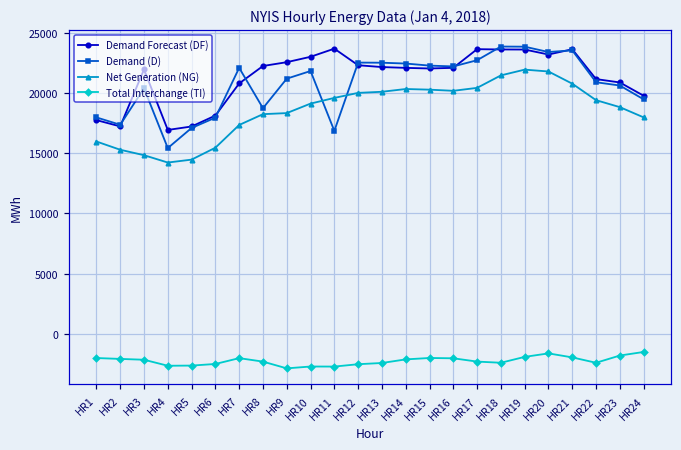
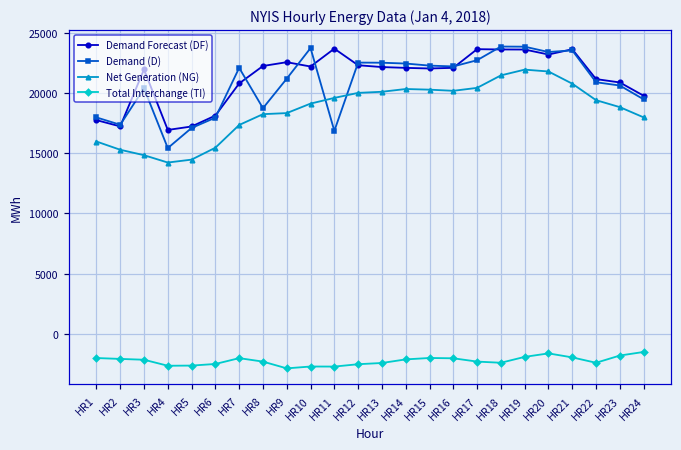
  {
    "Demand Forecast (DF)": {
      "HR4": 16900,
      "HR7": 20800,
      "HR8": 22200,
      "HR9": 22600,
-     "HR10": 23000,
+     "HR10": 22200,
      "HR11": 23700,
      "HR13": 22200,
      "HR14": 22100,
      "HR15": 22000,
      "HR17": 23600,
      "HR18": 23600,
      "HR19": 23600,
      "HR22": 21200,
      "HR23": 20900,
      "HR24": 19800
    },
    "Demand (D)": {
      "HR4": 15400,
      "HR7": 22100,
      "HR8": 18700,
      "HR9": 21200,
-     "HR10": 21800,
+     "HR10": 23700,
      "HR11": 16900,
      "HR13": 22500,
      "HR14": 22400,
      "HR15": 22300,
      "HR17": 22700,
      "HR18": 23900,
      "HR19": 23800,
      "HR22": 20900,
      "HR23": 20600,
      "HR24": 19500
    }
  }
